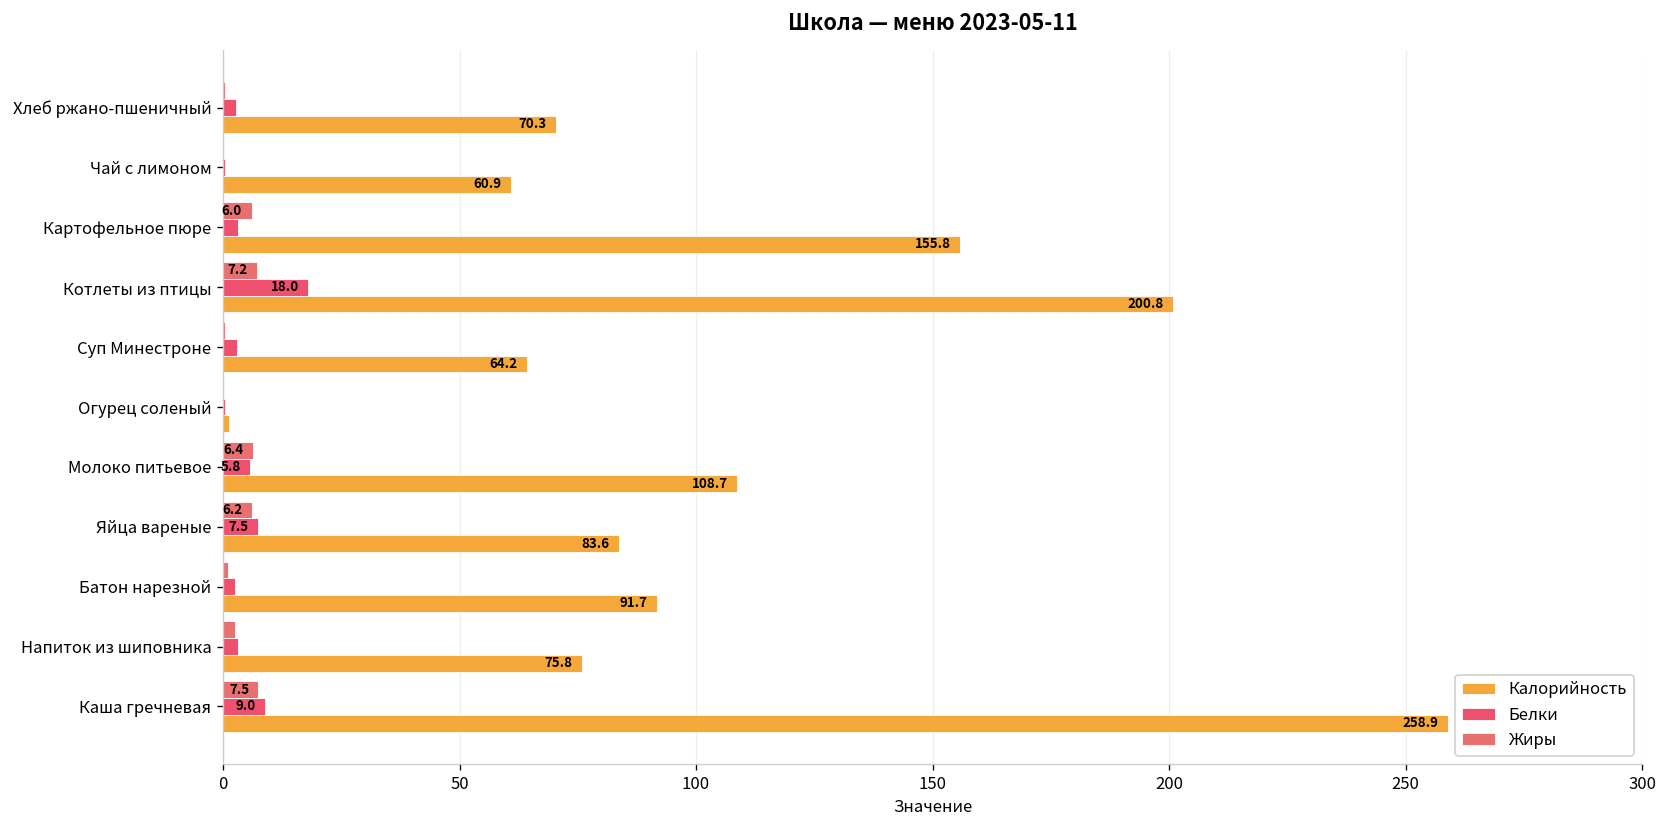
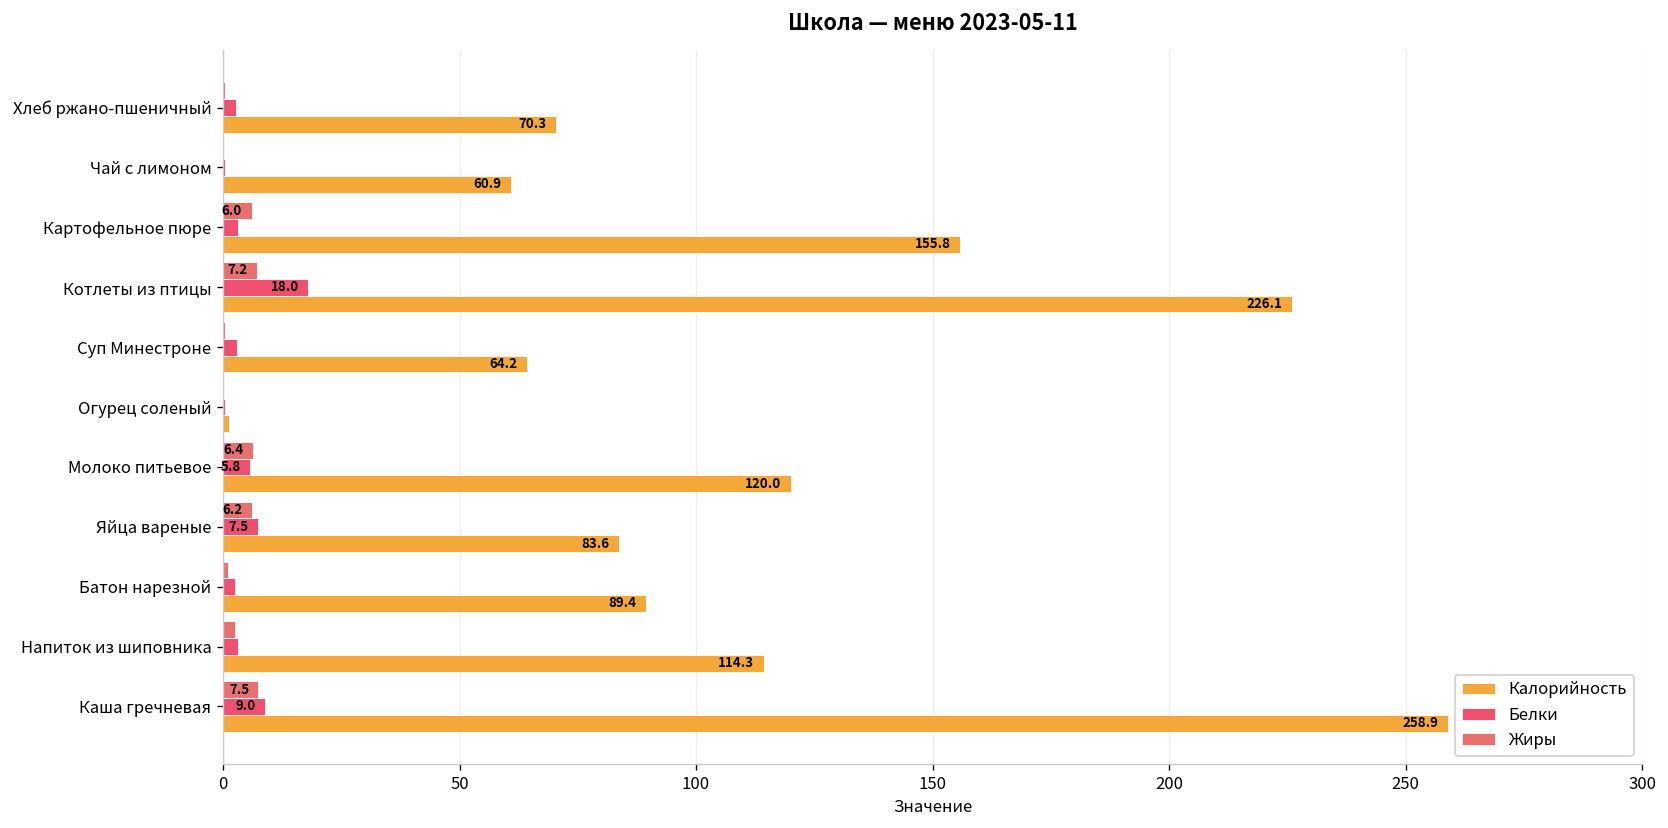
  {
    "Калорийность": {
      "Хлеб ржано-пшеничный": 70.3,
      "Чай с лимоном": 60.9,
      "Картофельное пюре": 155.8,
-     "Котлеты из птицы": 200.8,
+     "Котлеты из птицы": 226.1,
      "Суп Минестроне": 64.2,
-     "Молоко питьевое": 108.7,
+     "Молоко питьевое": 120.0,
      "Яйца вареные": 83.6,
-     "Батон нарезной": 91.7,
-     "Напиток из шиповника": 75.8,
+     "Батон нарезной": 89.4,
+     "Напиток из шиповника": 114.3,
      "Каша гречневая": 258.9
    }
  }
